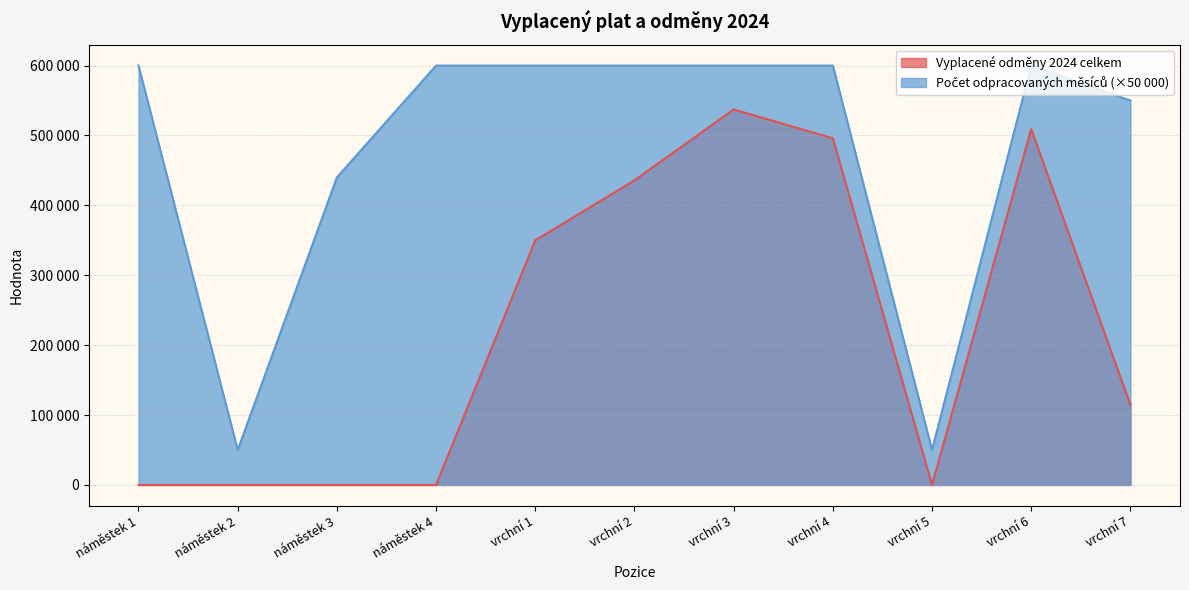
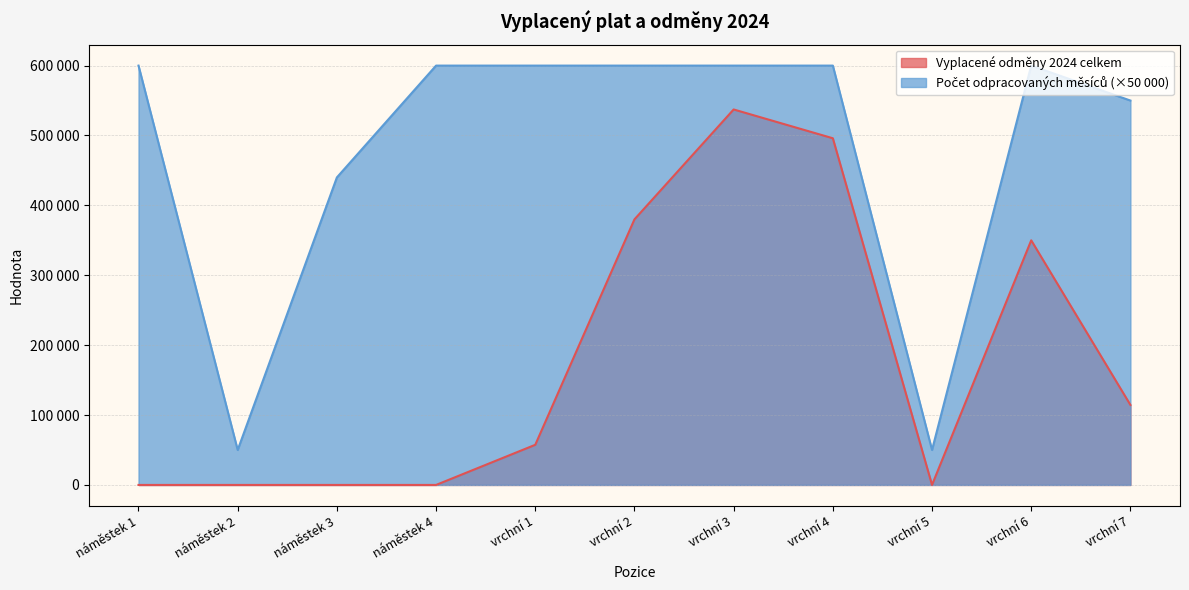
  {
    "Vyplacené odměny 2024 celkem": {
      "náměstek 1": 0,
      "náměstek 2": 0,
      "náměstek 3": 0,
      "náměstek 4": 0,
-     "vrchní 1": 350000,
-     "vrchní 2": 440000,
+     "vrchní 1": 60000,
+     "vrchní 2": 380000,
      "vrchní 3": 540000,
      "vrchní 4": 500000,
      "vrchní 5": 0,
-     "vrchní 6": 510000,
+     "vrchní 6": 350000,
      "vrchní 7": 110000
    },
    "Počet odpracovaných měsíců (×50 000)": {
      "náměstek 1": 600000,
      "náměstek 2": 50000,
      "náměstek 3": 440000,
      "náměstek 4": 600000,
      "vrchní 1": 600000,
      "vrchní 2": 600000,
      "vrchní 3": 600000,
      "vrchní 4": 600000,
      "vrchní 5": 50000,
      "vrchní 7": 550000
    }
  }
